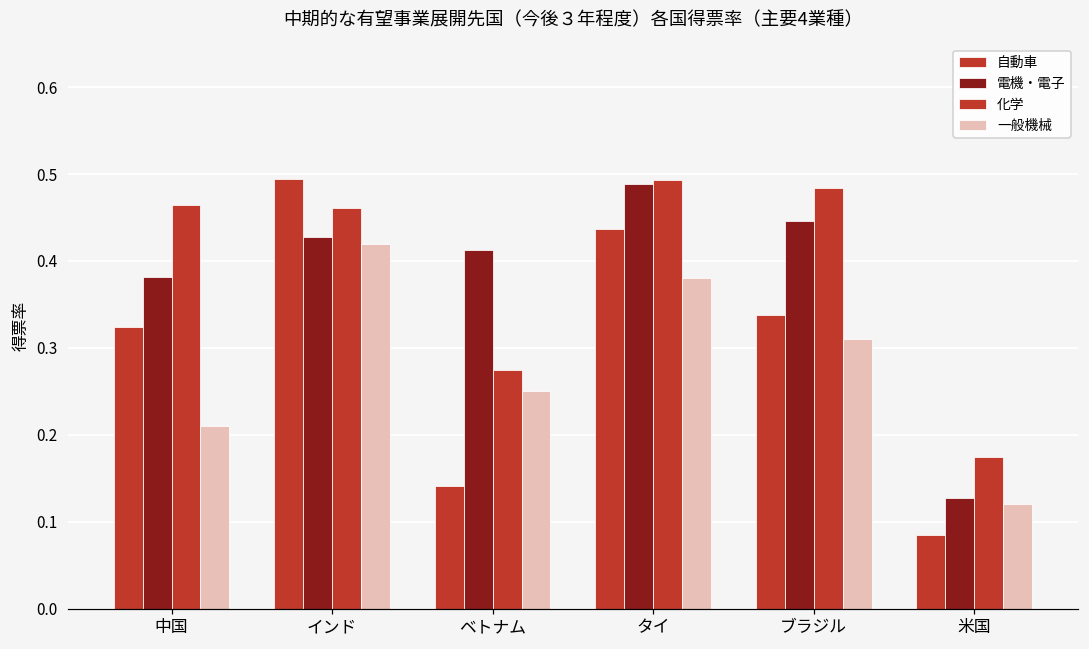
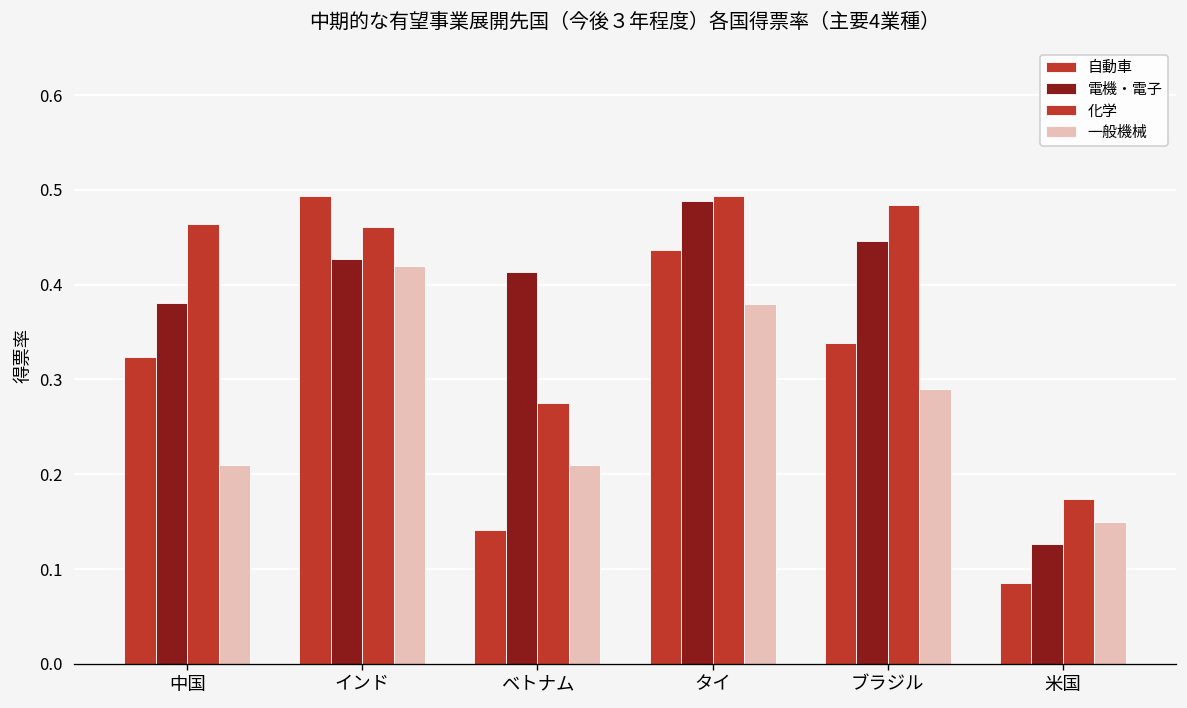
  {
    "電機・電子": {
      "中国": 0.38,
      "インド": 0.43,
      "ベトナム": 0.41,
      "タイ": 0.49,
      "ブラジル": 0.45,
      "米国": 0.13
    },
    "一般機械": {
      "中国": 0.21,
      "インド": 0.42,
-     "ベトナム": 0.25,
+     "ベトナム": 0.21,
      "タイ": 0.38,
-     "ブラジル": 0.31,
-     "米国": 0.12
+     "ブラジル": 0.29,
+     "米国": 0.15
    }
  }
